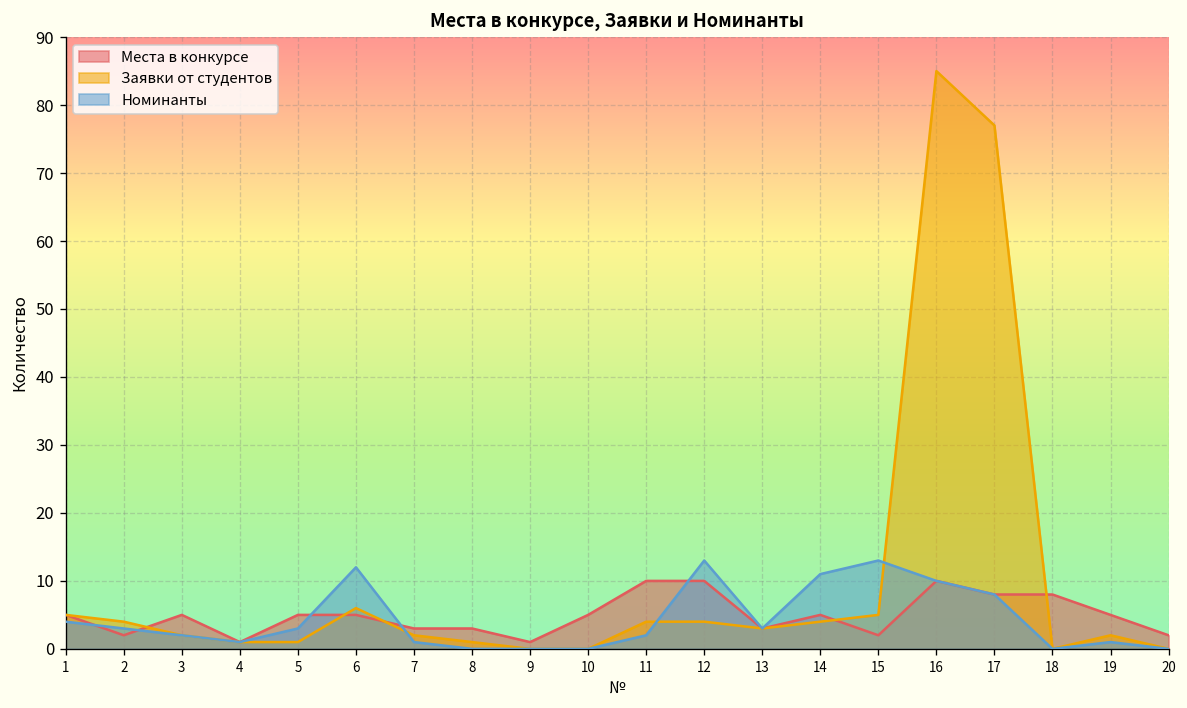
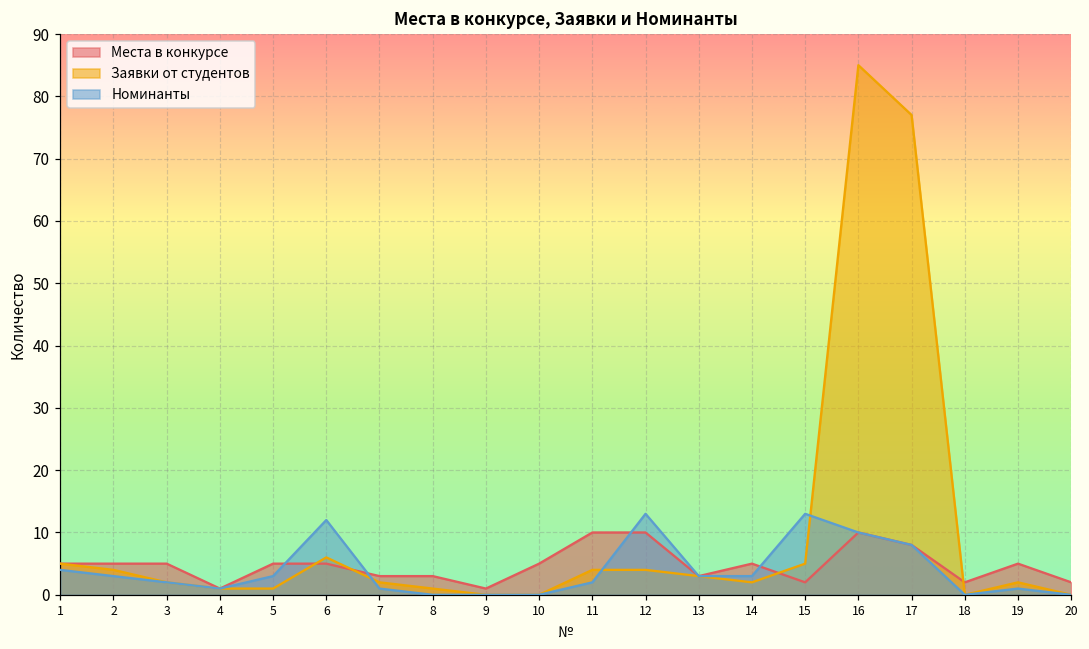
  {
    "Места в конкурсе": {
-     "2": 2,
+     "2": 5,
      "3": 5,
      "5": 5,
      "6": 5,
      "7": 3,
      "8": 3,
      "9": 1,
      "10": 5,
      "11": 10,
      "12": 10,
      "14": 5,
      "15": 2,
-     "18": 8,
+     "18": 2,
      "19": 5,
      "20": 2
    },
    "Заявки от студентов": {
      "2": 4,
      "5": 1,
      "6": 6,
      "7": 2,
      "8": 1,
      "11": 4,
      "12": 4,
-     "14": 4,
+     "14": 2,
      "15": 5,
      "16": 85,
      "17": 77,
      "19": 2
    },
    "Номинанты": {
      "1": 4,
      "2": 3,
      "5": 3,
      "6": 12,
      "7": 1,
      "8": 0,
      "11": 2,
      "12": 13,
-     "14": 11,
+     "14": 3,
      "15": 13,
      "19": 1
    }
  }
